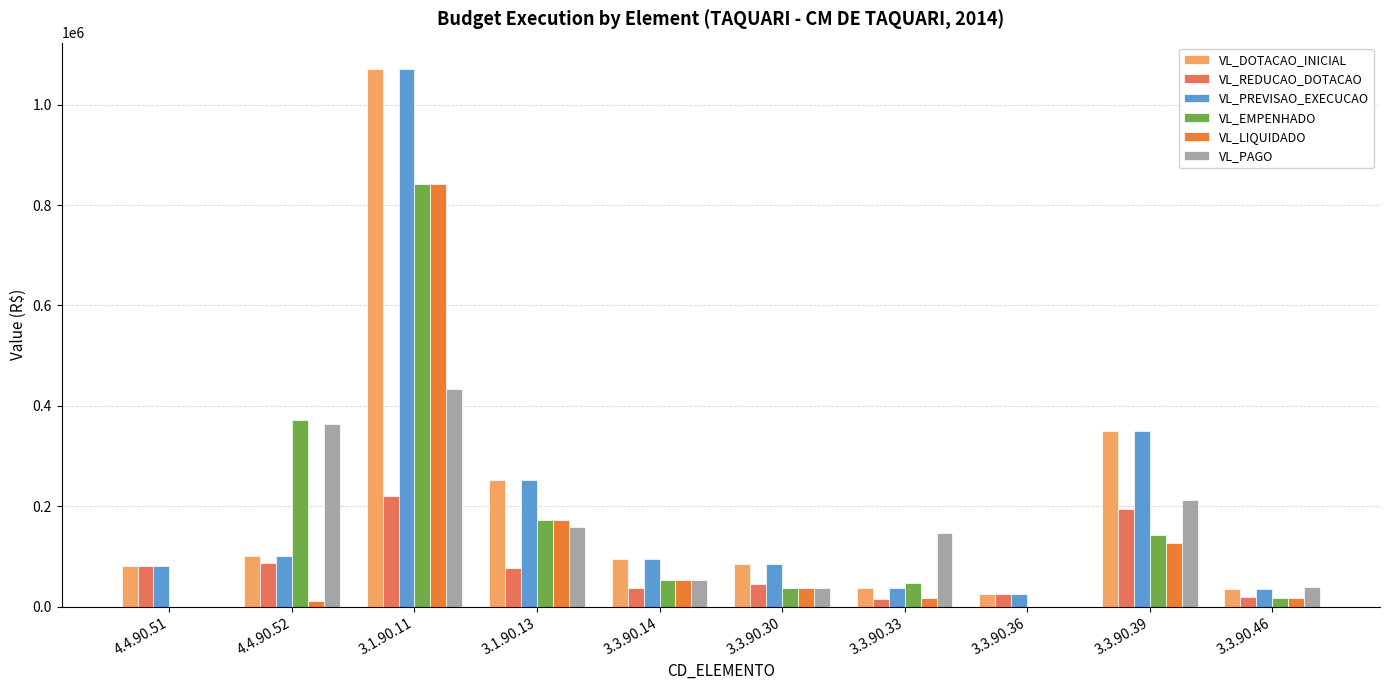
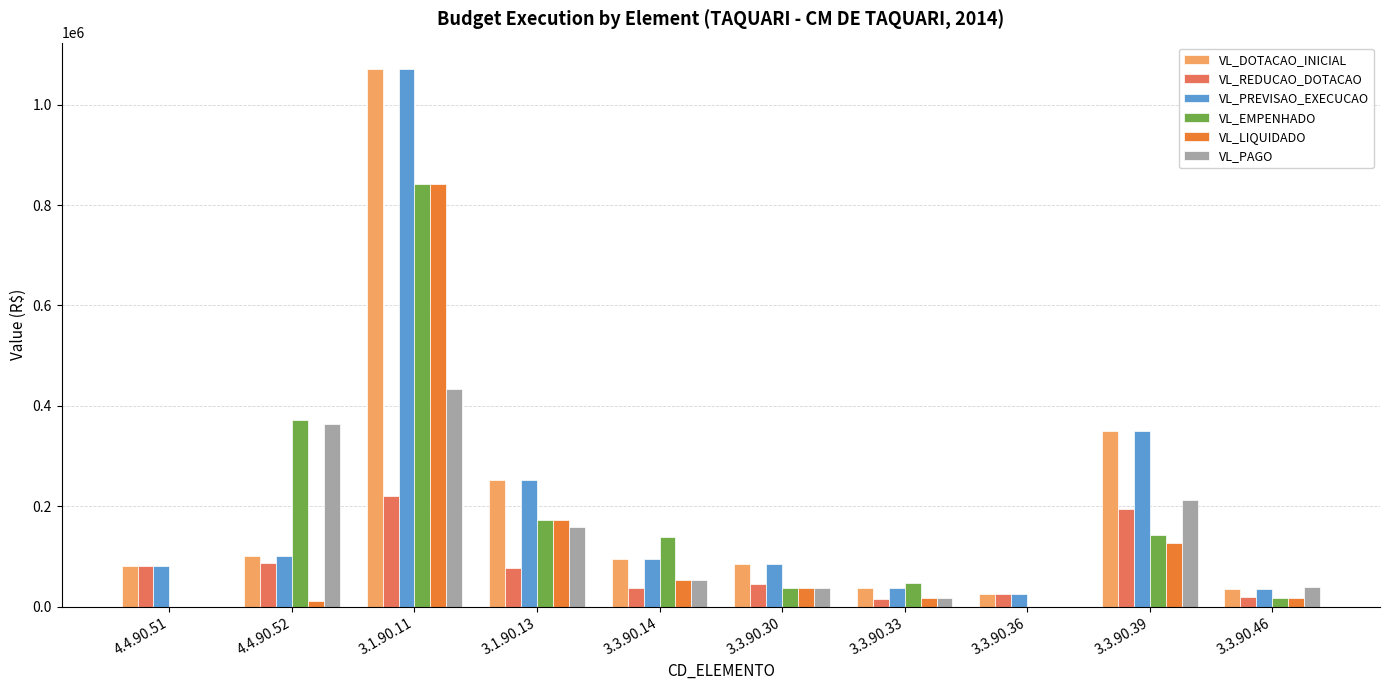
  {
    "VL_PREVISAO_EXECUCAO": {
      "4.4.90.51": 80000,
      "4.4.90.52": 100000,
      "3.1.90.11": 1070000,
      "3.1.90.13": 250000,
      "3.3.90.14": 90000,
      "3.3.90.30": 80000,
      "3.3.90.33": 40000,
      "3.3.90.36": 20000,
      "3.3.90.39": 350000,
      "3.3.90.46": 40000
    },
    "VL_EMPENHADO": {
      "4.4.90.51": 0,
      "4.4.90.52": 370000,
      "3.1.90.11": 840000,
      "3.1.90.13": 170000,
-     "3.3.90.14": 50000,
+     "3.3.90.14": 140000,
      "3.3.90.30": 40000,
      "3.3.90.33": 50000,
      "3.3.90.36": 0,
      "3.3.90.39": 140000,
      "3.3.90.46": 20000
    },
    "VL_PAGO": {
      "4.4.90.51": 0,
      "4.4.90.52": 360000,
      "3.1.90.11": 430000,
      "3.1.90.13": 160000,
      "3.3.90.14": 50000,
      "3.3.90.30": 40000,
-     "3.3.90.33": 150000,
+     "3.3.90.33": 20000,
      "3.3.90.36": 0,
      "3.3.90.39": 210000,
      "3.3.90.46": 40000
    }
  }
